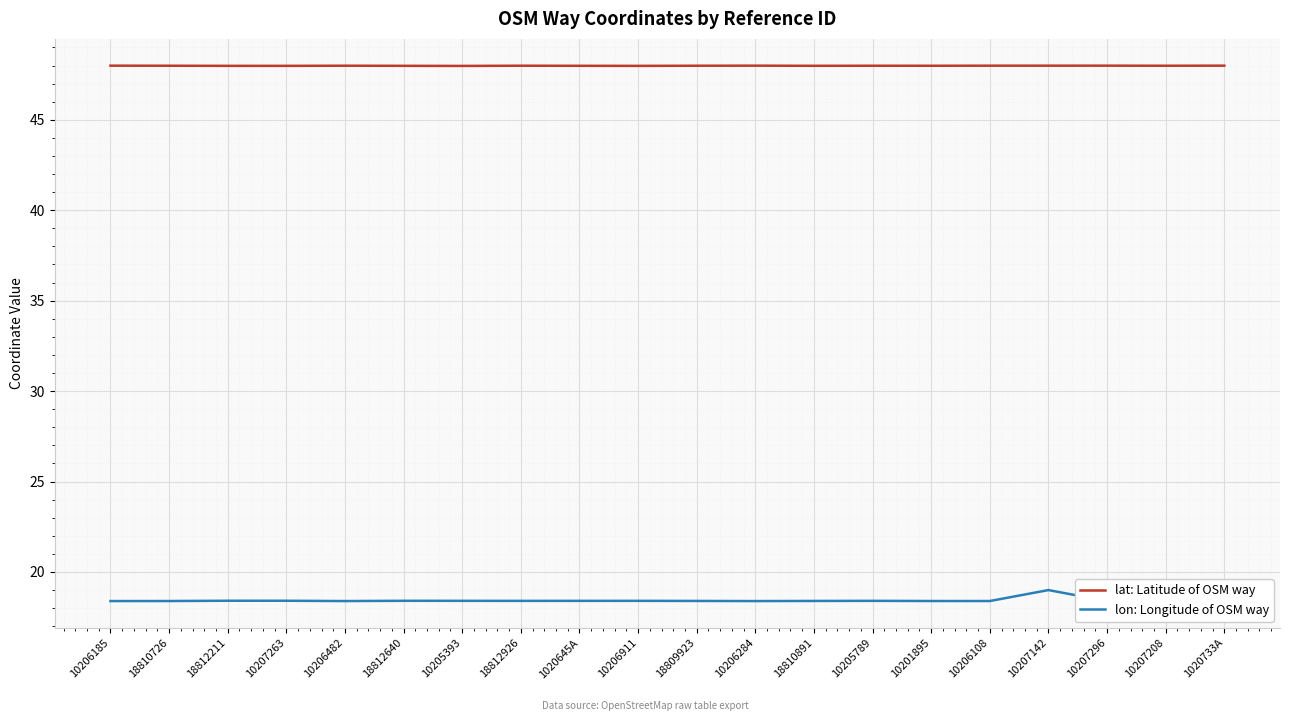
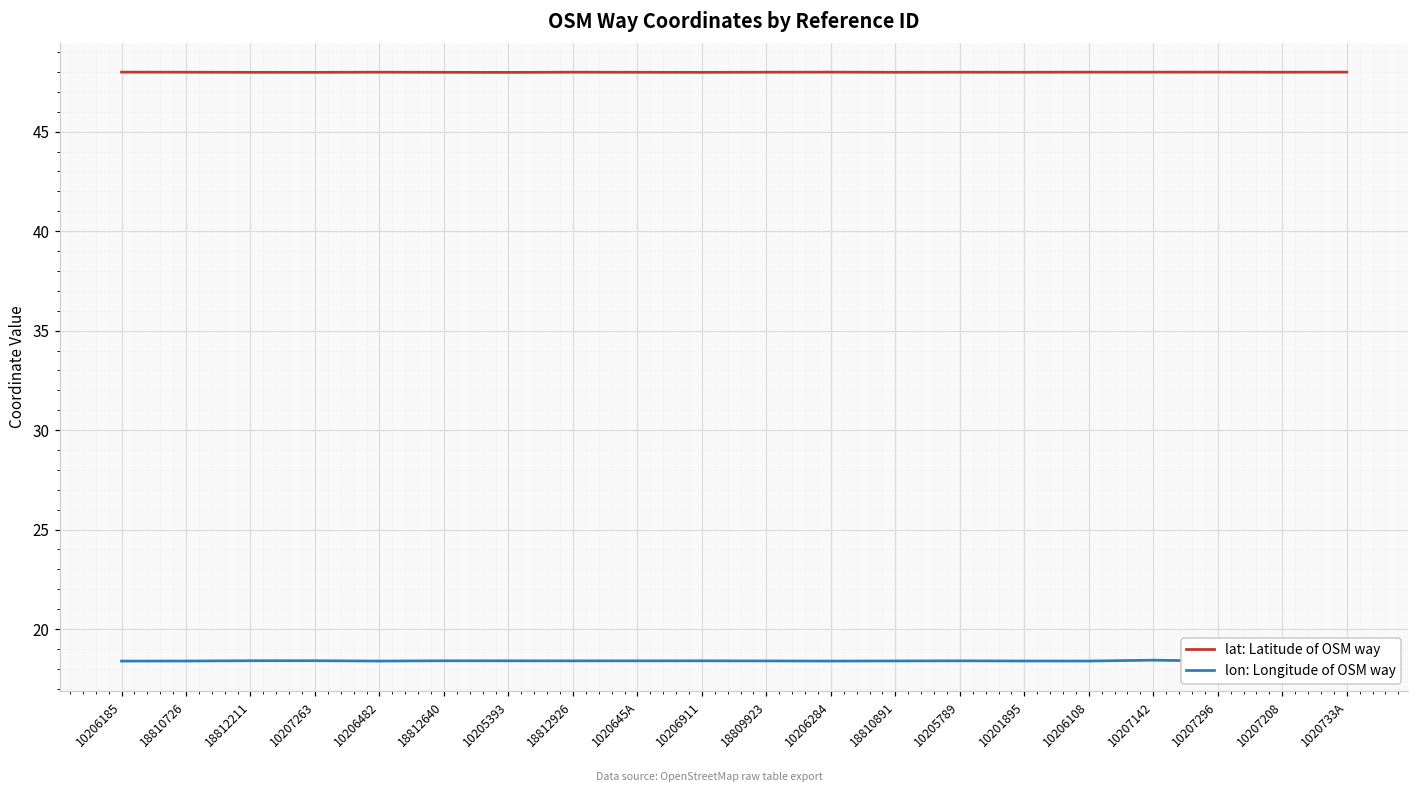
  {
    "lat: Latitude of OSM way": {
      "10206185": 48.0,
      "18810726": 48.0,
      "18812211": 48.0,
      "10207263": 48.0,
      "10206482": 48.0,
      "18812640": 48.0,
      "10205393": 48.0,
      "18812926": 48.0,
      "1020645A": 48.0,
      "10206911": 48.0,
      "18809923": 48.0,
      "10206284": 48.0,
      "18810891": 48.0,
      "10205789": 48.0,
      "10201895": 48.0,
      "10206108": 48.0,
      "10207142": 48.0,
      "10207296": 48.0,
      "10207208": 48.0,
      "1020733A": 48.0
    },
    "lon: Longitude of OSM way": {
      "10206185": 18.4,
      "18810726": 18.4,
      "18812211": 18.4,
      "10207263": 18.4,
      "10206482": 18.4,
      "18812640": 18.4,
      "10205393": 18.4,
      "18812926": 18.4,
      "1020645A": 18.4,
      "10206911": 18.4,
      "18809923": 18.4,
      "10206284": 18.4,
      "18810891": 18.4,
      "10205789": 18.4,
      "10201895": 18.4,
      "10206108": 18.4,
-     "10207142": 19.0
+     "10207142": 18.4
    }
  }
